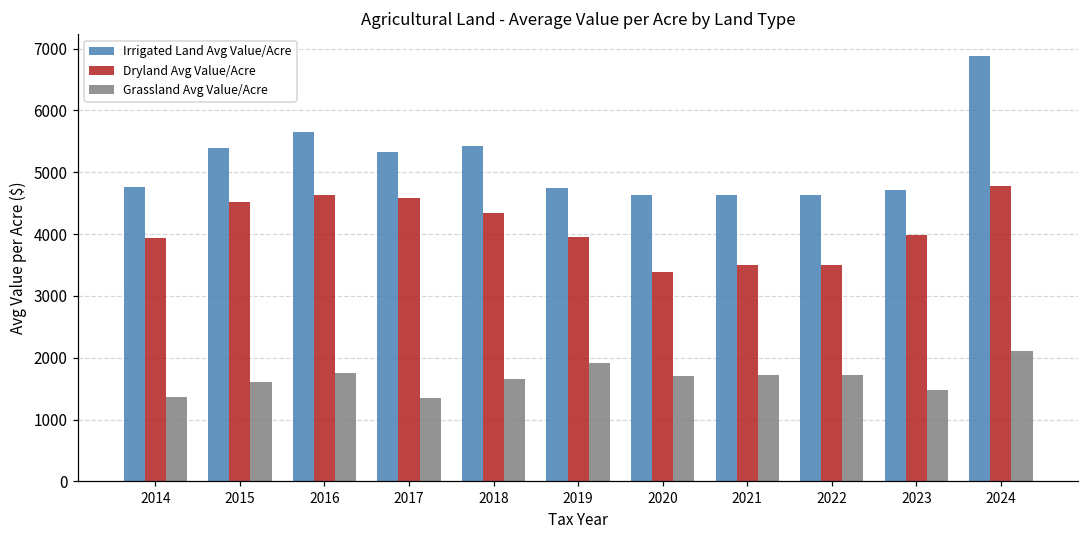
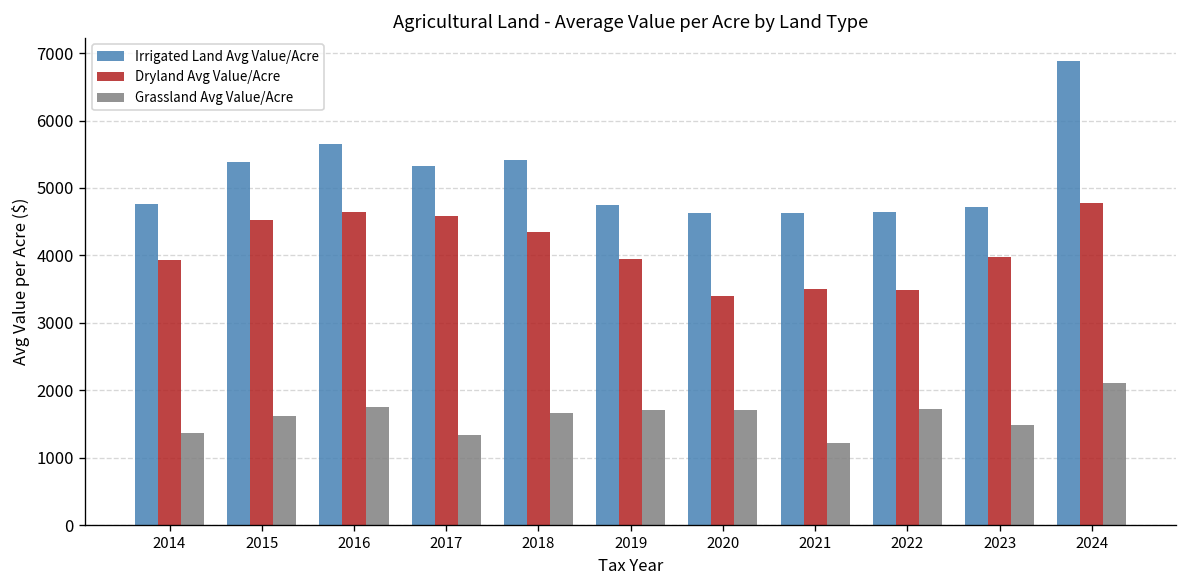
  {
    "Irrigated Land Avg Value/Acre": {
      "2014": 4800,
      "2015": 5400,
      "2016": 5600,
      "2017": 5300,
      "2018": 5400,
      "2019": 4700,
      "2020": 4600,
      "2021": 4600,
      "2022": 4600,
      "2023": 4700,
      "2024": 6900
    },
    "Dryland Avg Value/Acre": {
      "2014": 3900,
      "2015": 4500,
      "2016": 4600,
      "2017": 4600,
      "2018": 4300,
      "2019": 4000,
      "2020": 3400,
      "2021": 3500,
      "2022": 3500,
      "2023": 4000,
      "2024": 4800
    },
    "Grassland Avg Value/Acre": {
      "2014": 1400,
      "2015": 1600,
      "2016": 1800,
      "2017": 1300,
      "2018": 1700,
-     "2019": 1900,
+     "2019": 1700,
      "2020": 1700,
-     "2021": 1700,
+     "2021": 1200,
      "2022": 1700,
      "2023": 1500,
      "2024": 2100
    }
  }
